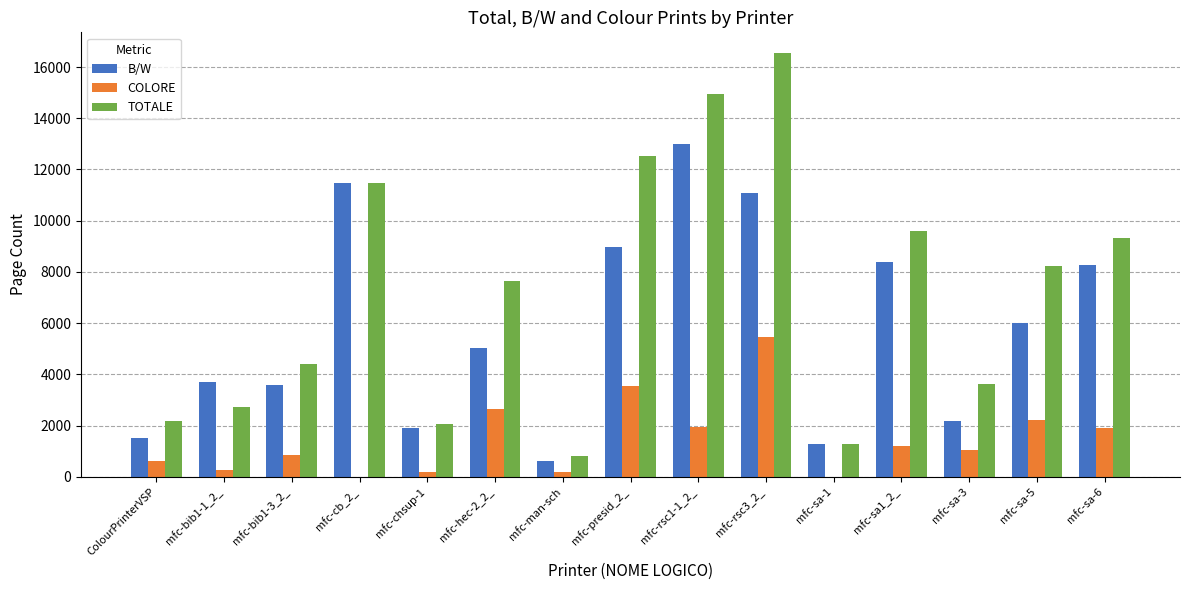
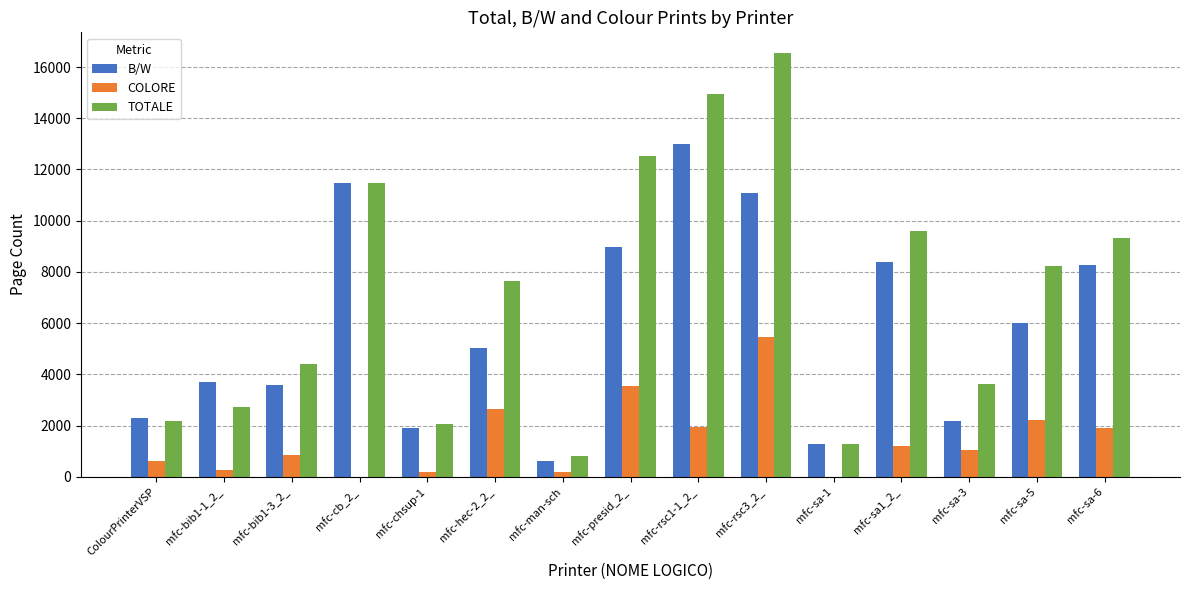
  {
    "B/W": {
-     "ColourPrinterVSP": 1500,
+     "ColourPrinterVSP": 2300,
      "mfc-bib1-1_2_": 3700,
      "mfc-bib1-3_2_": 3600,
      "mfc-cb_2_": 11500,
      "mfc-chsup-1": 1900,
      "mfc-hec-2_2_": 5000,
      "mfc-man-sch": 600,
      "mfc-presid_2_": 9000,
      "mfc-rsc1-1_2_": 13000,
      "mfc-rsc3_2_": 11100,
      "mfc-sa-1": 1300,
      "mfc-sa1_2_": 8400,
      "mfc-sa-3": 2200,
      "mfc-sa-5": 6000,
      "mfc-sa-6": 8300
    },
    "COLORE": {
      "ColourPrinterVSP": 600,
      "mfc-bib1-1_2_": 300,
      "mfc-bib1-3_2_": 800,
      "mfc-cb_2_": 0,
      "mfc-chsup-1": 200,
      "mfc-hec-2_2_": 2600,
      "mfc-man-sch": 200,
      "mfc-presid_2_": 3500,
      "mfc-rsc1-1_2_": 2000,
      "mfc-rsc3_2_": 5500,
      "mfc-sa-1": 0,
      "mfc-sa1_2_": 1200,
      "mfc-sa-3": 1100,
      "mfc-sa-5": 2200,
      "mfc-sa-6": 1900
    },
    "TOTALE": {
      "ColourPrinterVSP": 2200,
      "mfc-bib1-1_2_": 2700,
      "mfc-bib1-3_2_": 4400,
      "mfc-cb_2_": 11500,
      "mfc-chsup-1": 2100,
      "mfc-hec-2_2_": 7700,
      "mfc-man-sch": 800,
      "mfc-presid_2_": 12500,
      "mfc-rsc1-1_2_": 15000,
      "mfc-rsc3_2_": 16500,
      "mfc-sa-1": 1300,
      "mfc-sa1_2_": 9600,
      "mfc-sa-3": 3600,
      "mfc-sa-5": 8200,
      "mfc-sa-6": 9300
    }
  }
